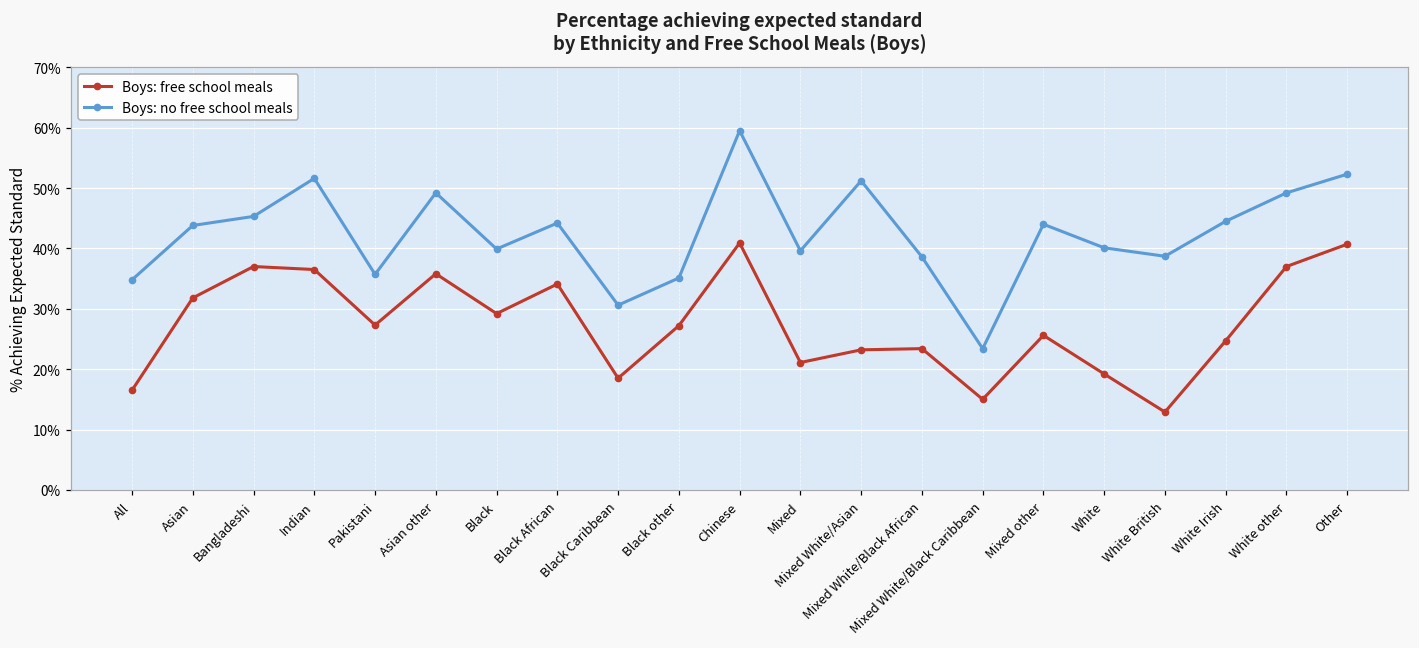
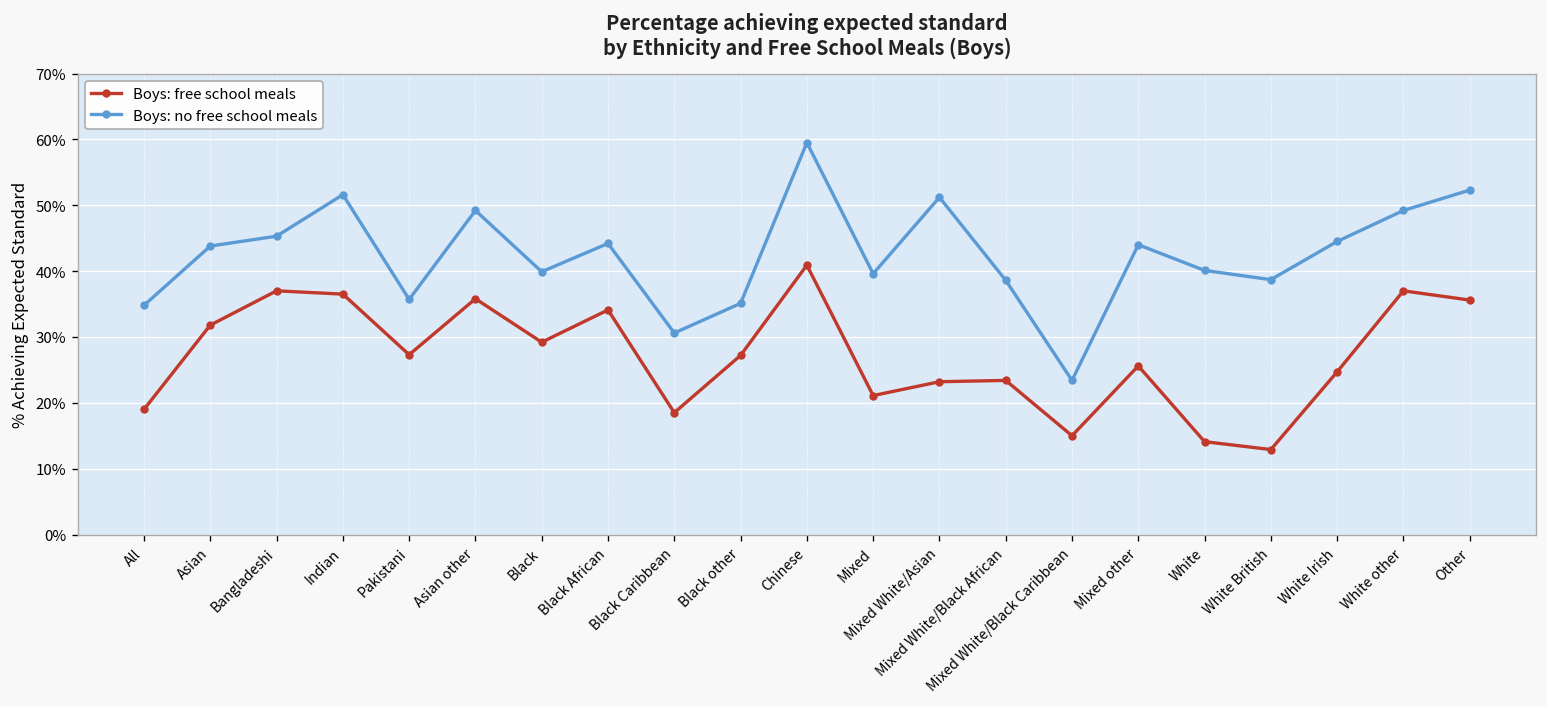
  {
    "Boys: free school meals": {
-     "All": "17%",
+     "All": "19%",
      "Asian": "32%",
      "Bangladeshi": "37%",
      "Indian": "37%",
      "Pakistani": "27%",
      "Asian other": "36%",
      "Black": "29%",
      "Black African": "34%",
      "Black Caribbean": "19%",
      "Black other": "27%",
      "Chinese": "41%",
      "Mixed": "21%",
      "Mixed White/Asian": "23%",
      "Mixed White/Black African": "23%",
      "Mixed White/Black Caribbean": "15%",
      "Mixed other": "26%",
-     "White": "19%",
+     "White": "14%",
      "White British": "13%",
      "White Irish": "25%",
      "White other": "37%",
-     "Other": "41%"
+     "Other": "36%"
    },
    "Boys: no free school meals": {
      "All": "35%",
      "Asian": "44%",
      "Bangladeshi": "45%",
      "Indian": "52%",
      "Pakistani": "36%",
      "Asian other": "49%",
      "Black": "40%",
      "Black African": "44%",
      "Black Caribbean": "31%",
      "Black other": "35%",
      "Chinese": "60%",
      "Mixed": "40%",
      "Mixed White/Asian": "51%",
      "Mixed White/Black African": "39%",
      "Mixed White/Black Caribbean": "23%",
      "Mixed other": "44%",
      "White": "40%",
      "White British": "39%",
      "White Irish": "45%",
      "White other": "49%",
      "Other": "52%"
    }
  }
